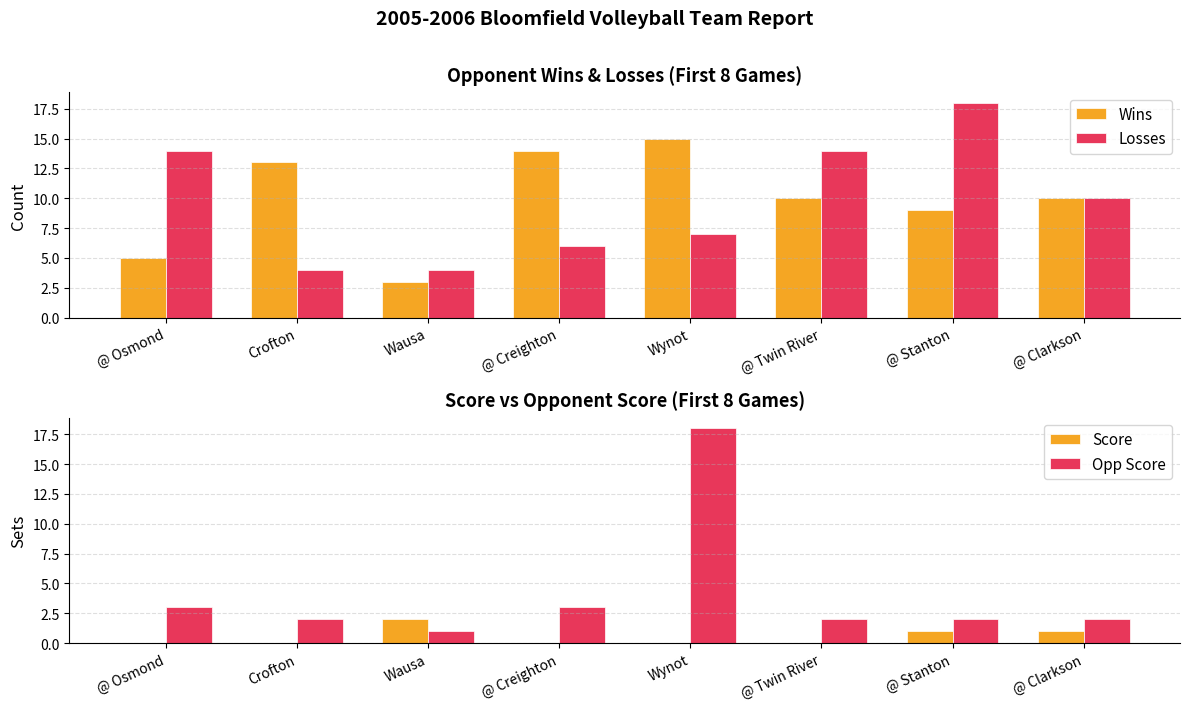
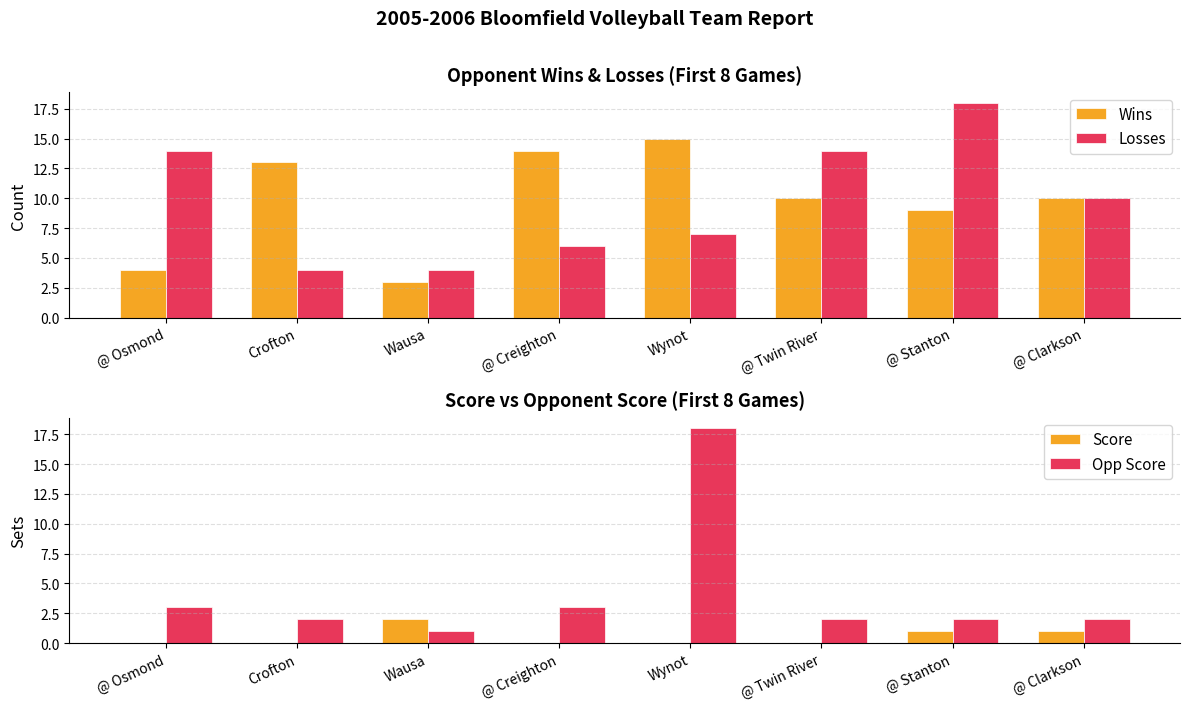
  {
    "Opponent Wins & Losses (First 8 Games)": {
      "Wins": {
-       "@ Osmond": 5,
+       "@ Osmond": 4,
        "Crofton": 13,
        "Wausa": 3,
        "@ Creighton": 14,
        "Wynot": 15,
        "@ Twin River": 10,
        "@ Stanton": 9,
        "@ Clarkson": 10
      },
      "Losses": {
        "@ Osmond": 14,
        "Crofton": 4,
        "Wausa": 4,
        "@ Creighton": 6,
        "Wynot": 7,
        "@ Twin River": 14,
        "@ Stanton": 18,
        "@ Clarkson": 10
      }
    },
    "Score vs Opponent Score (First 8 Games)": {
      "Score": {
        "@ Osmond": 0.0,
        "Crofton": 0.0,
        "Wausa": 2.0,
        "@ Creighton": 0.0,
        "Wynot": 0.0,
        "@ Twin River": 0.0,
        "@ Stanton": 1.0,
        "@ Clarkson": 1.0
      },
      "Opp Score": {
        "@ Osmond": 3.0,
        "Crofton": 2.0,
        "Wausa": 1.0,
        "@ Creighton": 3.0,
        "Wynot": 18.0,
        "@ Twin River": 2.0,
        "@ Stanton": 2.0,
        "@ Clarkson": 2.0
      }
    }
  }
